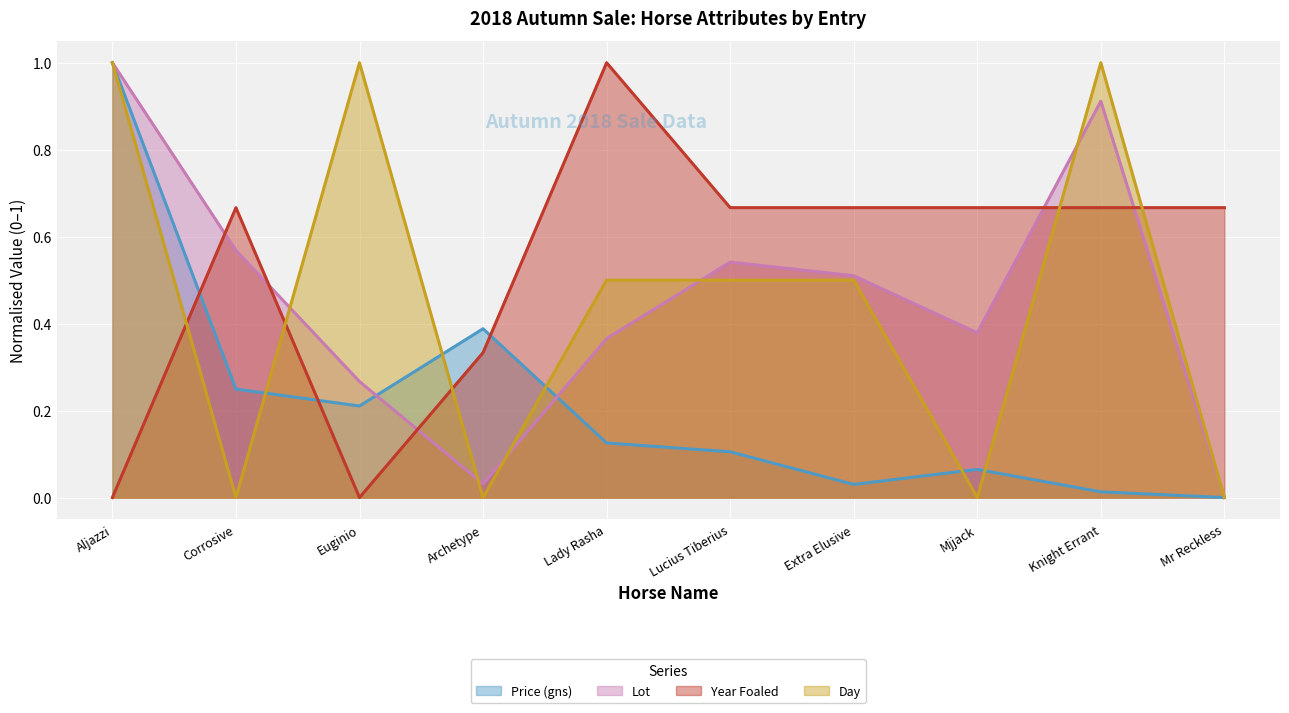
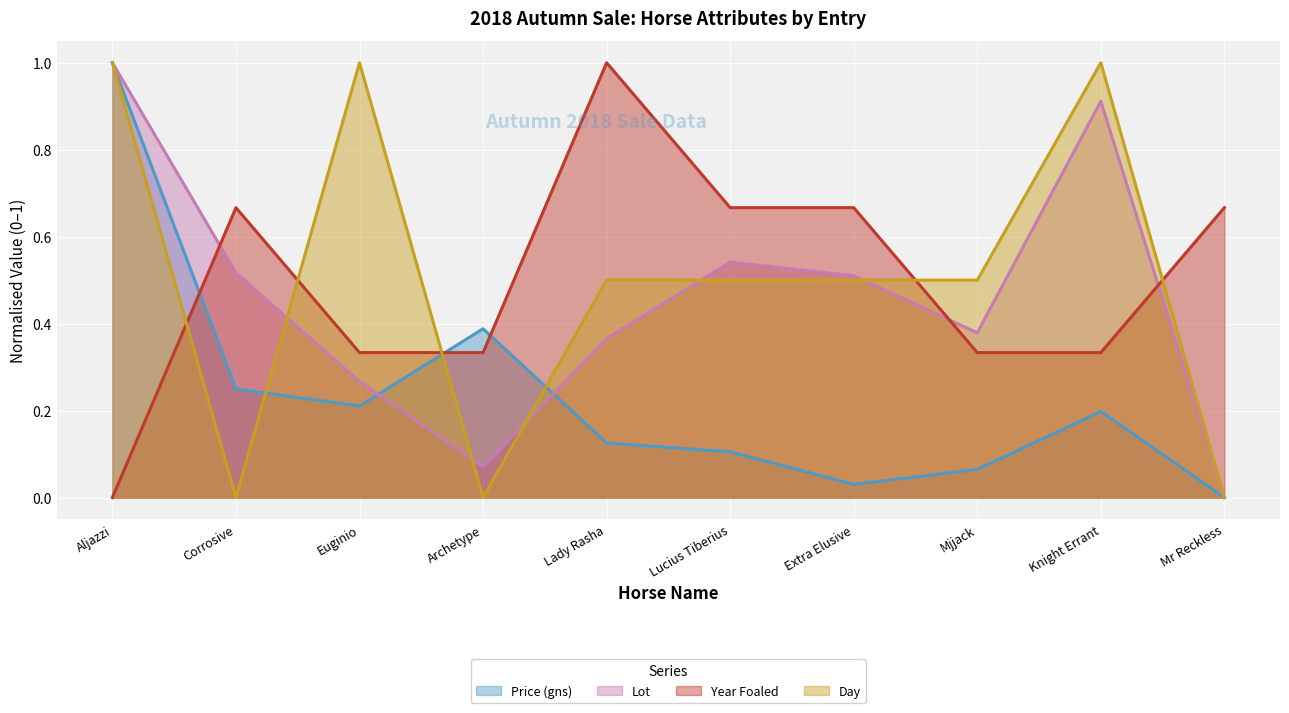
  {
    "Price (gns)": {
      "Corrosive": 0.25,
      "Euginio": 0.21,
      "Archetype": 0.39,
      "Lady Rasha": 0.13,
      "Lucius Tiberius": 0.11,
      "Extra Elusive": 0.03,
      "Mjjack": 0.06,
-     "Knight Errant": 0.01
+     "Knight Errant": 0.20
    },
    "Lot": {
-     "Corrosive": 0.57,
+     "Corrosive": 0.52,
      "Euginio": 0.27,
-     "Archetype": 0.03,
+     "Archetype": 0.07,
      "Lady Rasha": 0.37,
      "Lucius Tiberius": 0.54,
      "Extra Elusive": 0.51,
      "Mjjack": 0.38,
      "Knight Errant": 0.91
    },
    "Year Foaled": {
      "Aljazzi": 0.00,
      "Corrosive": 0.67,
-     "Euginio": 0.00,
+     "Euginio": 0.33,
      "Archetype": 0.33,
      "Lady Rasha": 1.00,
      "Lucius Tiberius": 0.67,
      "Extra Elusive": 0.67,
-     "Mjjack": 0.67,
-     "Knight Errant": 0.67,
+     "Mjjack": 0.33,
+     "Knight Errant": 0.33,
      "Mr Reckless": 0.67
    },
    "Day": {
      "Corrosive": 0.00,
      "Euginio": 1.00,
      "Archetype": 0.00,
      "Lady Rasha": 0.50,
      "Lucius Tiberius": 0.50,
      "Extra Elusive": 0.50,
-     "Mjjack": 0.00,
+     "Mjjack": 0.50,
      "Knight Errant": 1.00
    }
  }
